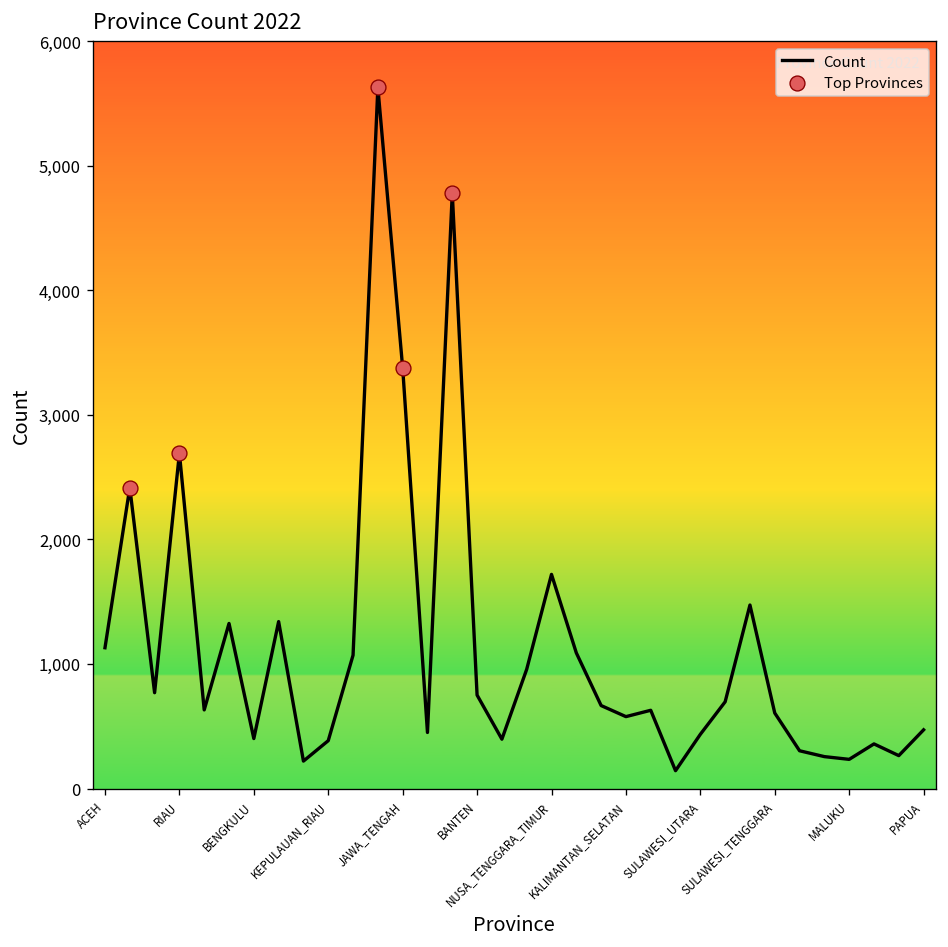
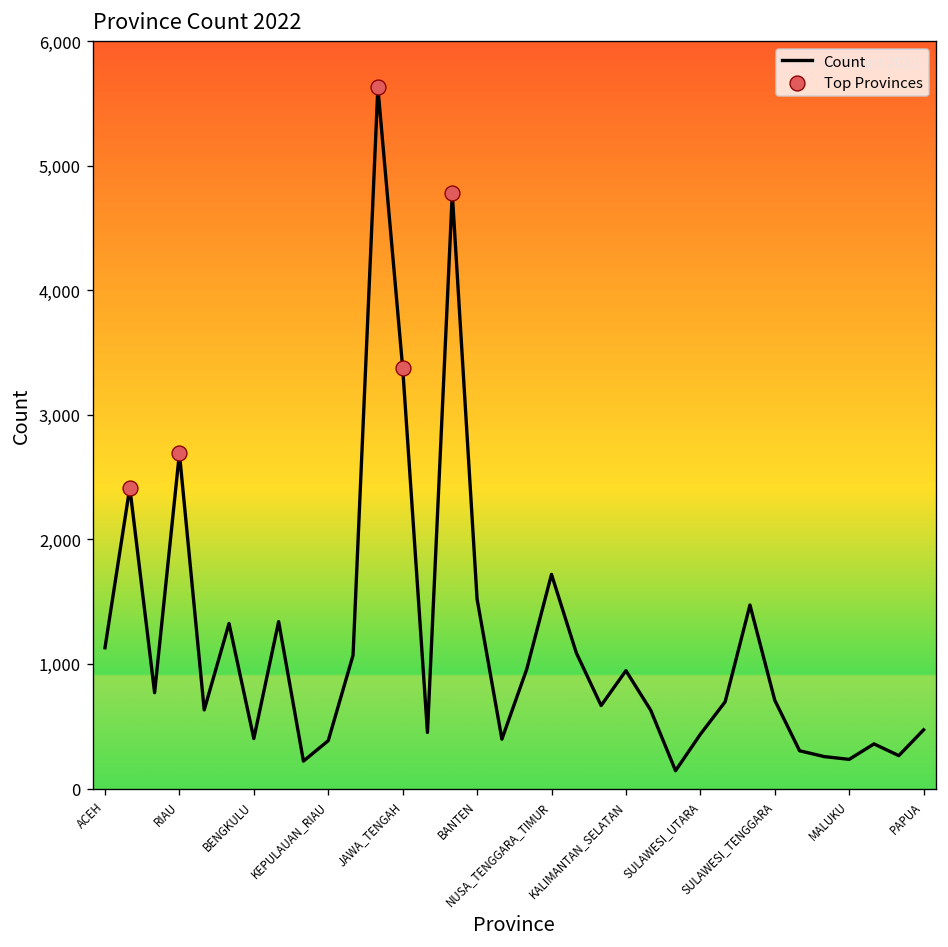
  {
    "Count": {
      "ACEH": "1,130",
      "BENGKULU": "400",
      "KEPULAUAN_RIAU": "380",
-     "BANTEN": "750",
+     "BANTEN": "1,520",
      "NUSA_TENGGARA_TIMUR": "1,720",
-     "KALIMANTAN_SELATAN": "580",
+     "KALIMANTAN_SELATAN": "950",
      "SULAWESI_UTARA": "440",
-     "SULAWESI_TENGGARA": "610",
+     "SULAWESI_TENGGARA": "710",
      "MALUKU": "230",
      "PAPUA": "470"
    }
  }
